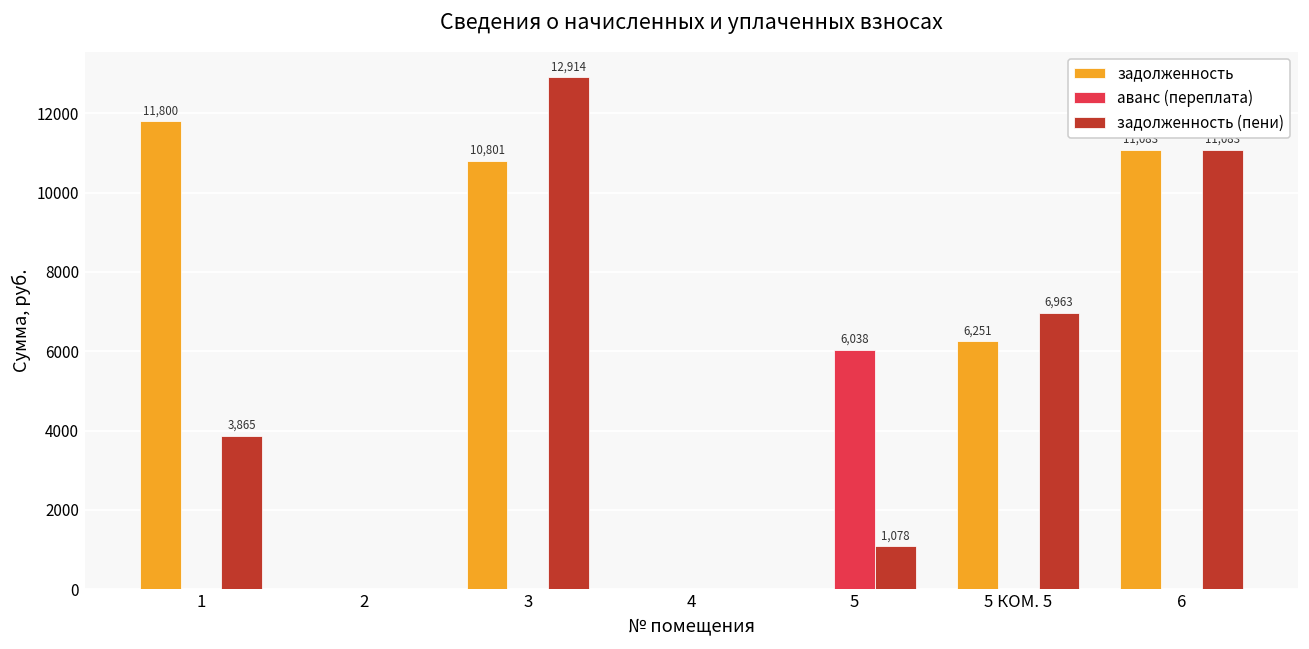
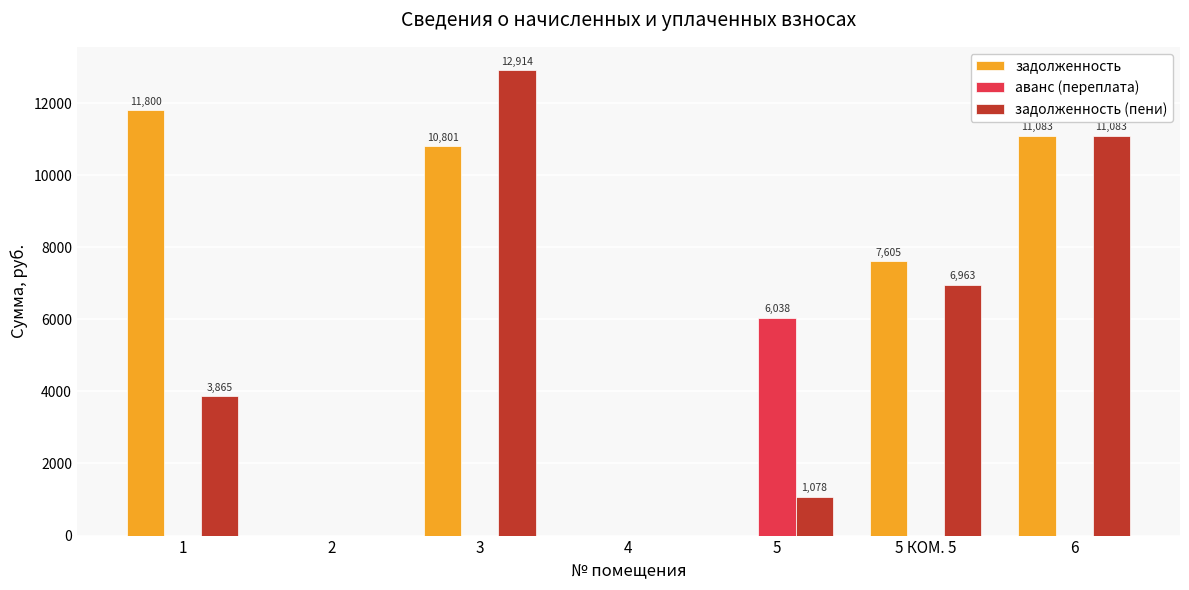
  {
    "задолженность": {
      "1": "11,800",
      "3": "10,801",
-     "5 КОМ. 5": "6,251",
+     "5 КОМ. 5": "7,605",
      "6": "11,083"
    }
  }
